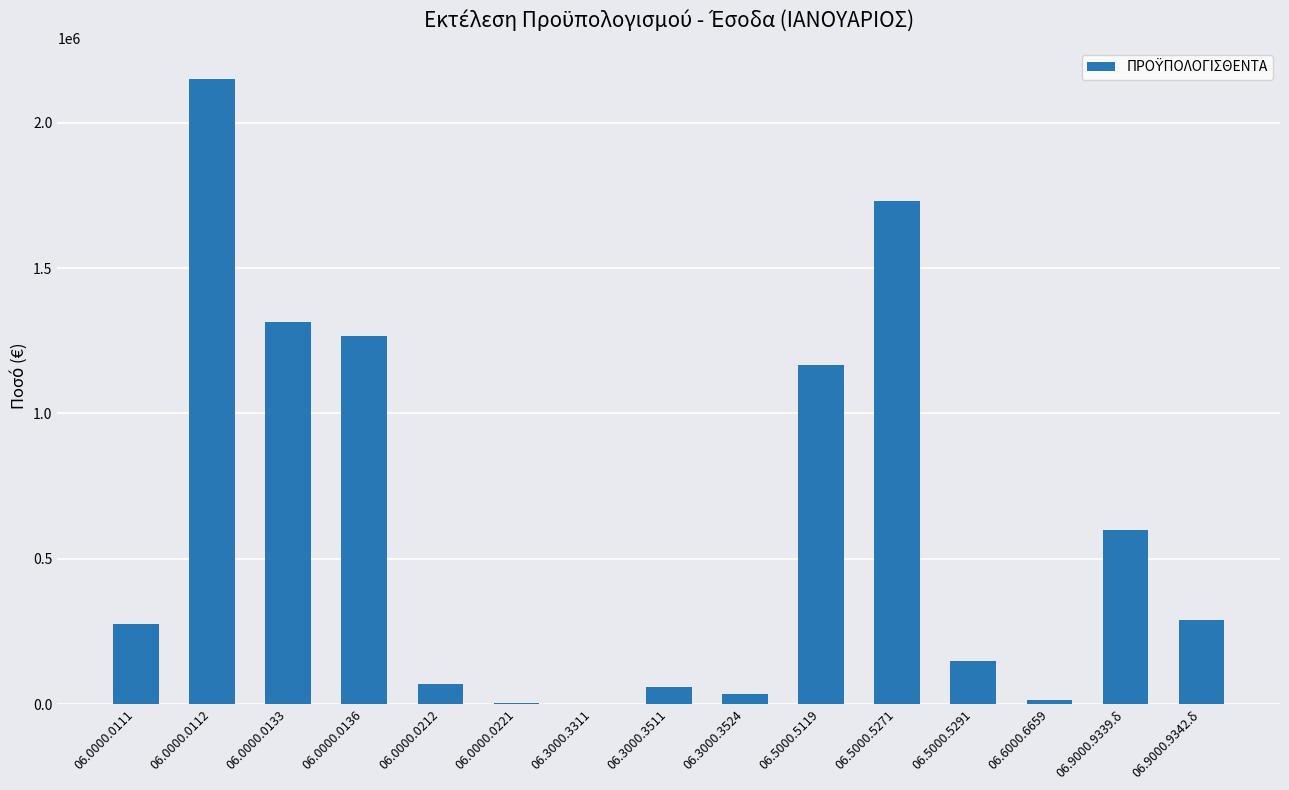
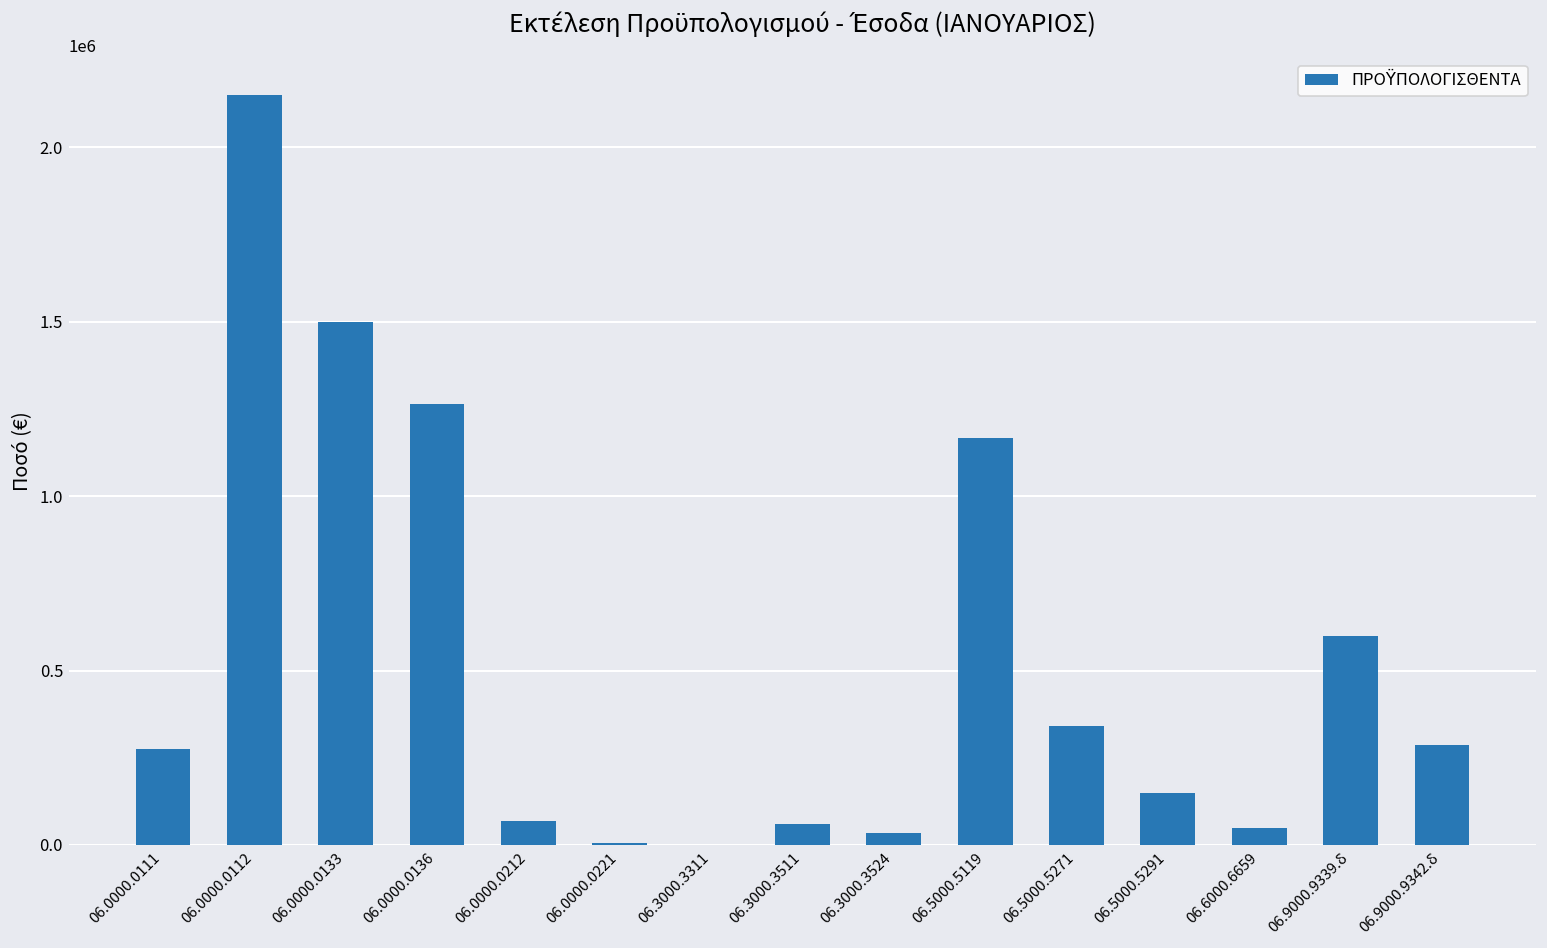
  {
    "06.0000.0111": 280000,
    "06.0000.0112": 2150000,
-   "06.0000.0133": 1310000,
+   "06.0000.0133": 1500000,
    "06.0000.0136": 1260000,
    "06.0000.0212": 70000,
    "06.3000.3511": 60000,
    "06.3000.3524": 40000,
    "06.5000.5119": 1170000,
-   "06.5000.5271": 1730000,
+   "06.5000.5271": 340000,
    "06.5000.5291": 150000,
-   "06.6000.6659": 20000,
+   "06.6000.6659": 50000,
    "06.9000.9339.δ": 600000,
    "06.9000.9342.δ": 290000
  }
